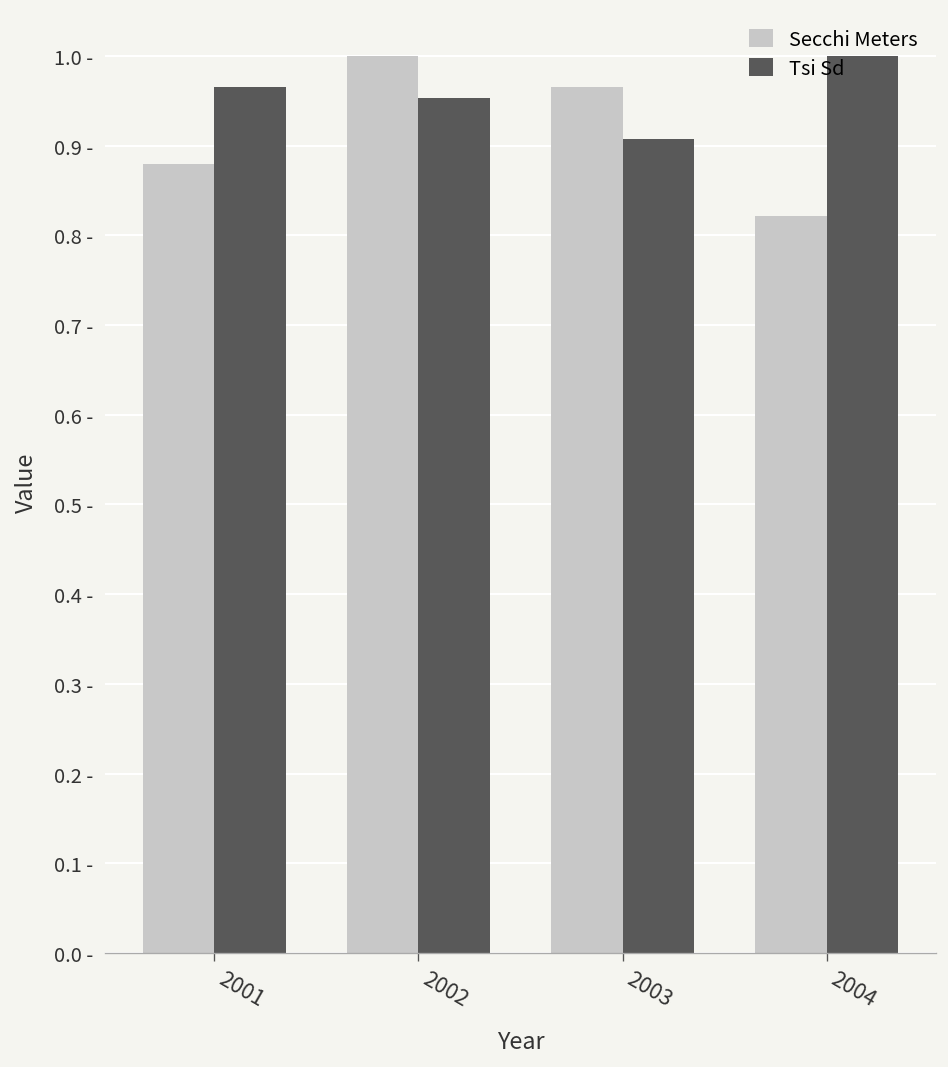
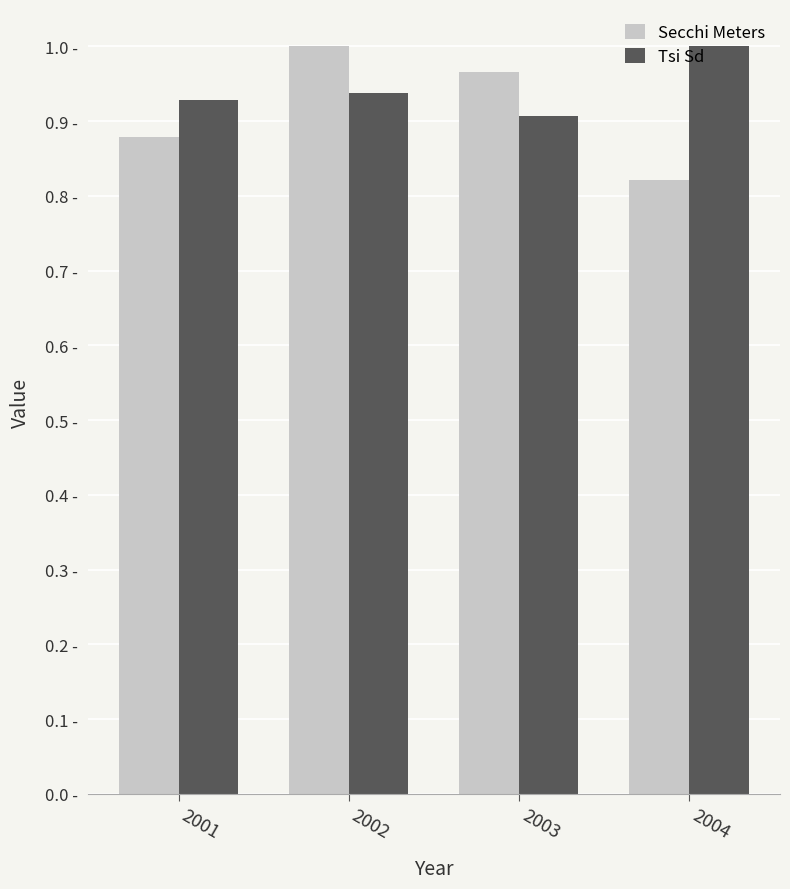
  {
    "Secchi Meters": {
      "2001": "0.88 -",
      "2002": "1.00 -",
      "2003": "0.97 -",
      "2004": "0.82 -"
    },
    "Tsi Sd": {
-     "2001": "0.97 -",
-     "2002": "0.95 -",
+     "2001": "0.93 -",
+     "2002": "0.94 -",
      "2003": "0.91 -",
      "2004": "1.00 -"
    }
  }
